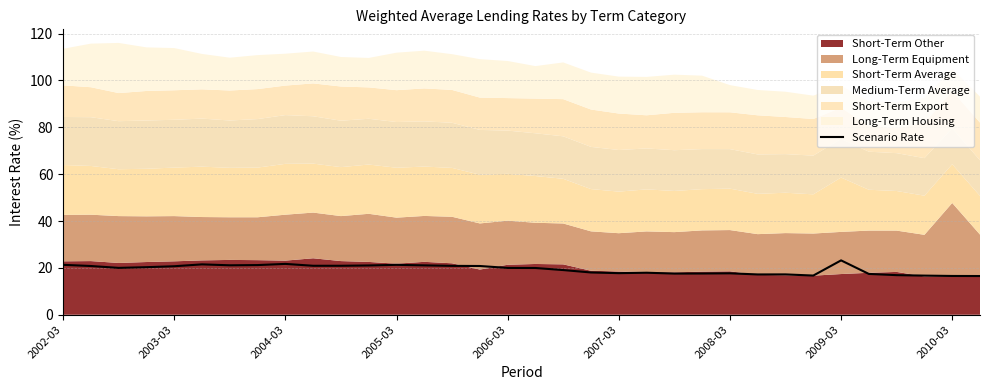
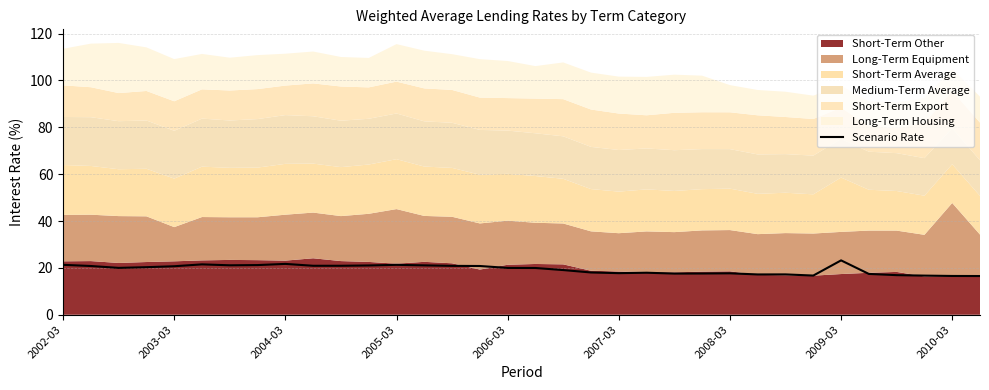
  {
    "Scenario Rate": {
      "2002-03": 21,
      "2003-03": 21,
      "2004-03": 22,
      "2006-03": 20,
      "2009-03": 23
    },
    "Short-Term Other": {
      "2002-03": 23,
      "2003-03": 23,
      "2004-03": 23,
      "2006-03": 21,
      "2009-03": 17
    },
    "Long-Term Equipment": {
      "2002-03": 20,
-     "2003-03": 19,
+     "2003-03": 15,
      "2004-03": 20,
-     "2005-03": 20,
+     "2005-03": 23,
      "2006-03": 19,
      "2007-03": 16,
      "2008-03": 18,
      "2009-03": 18,
      "2010-03": 31
    }
  }
